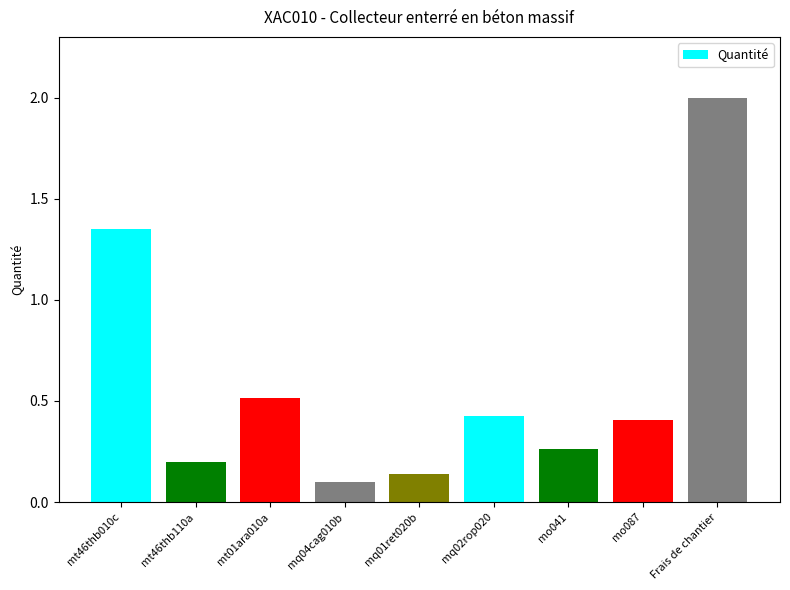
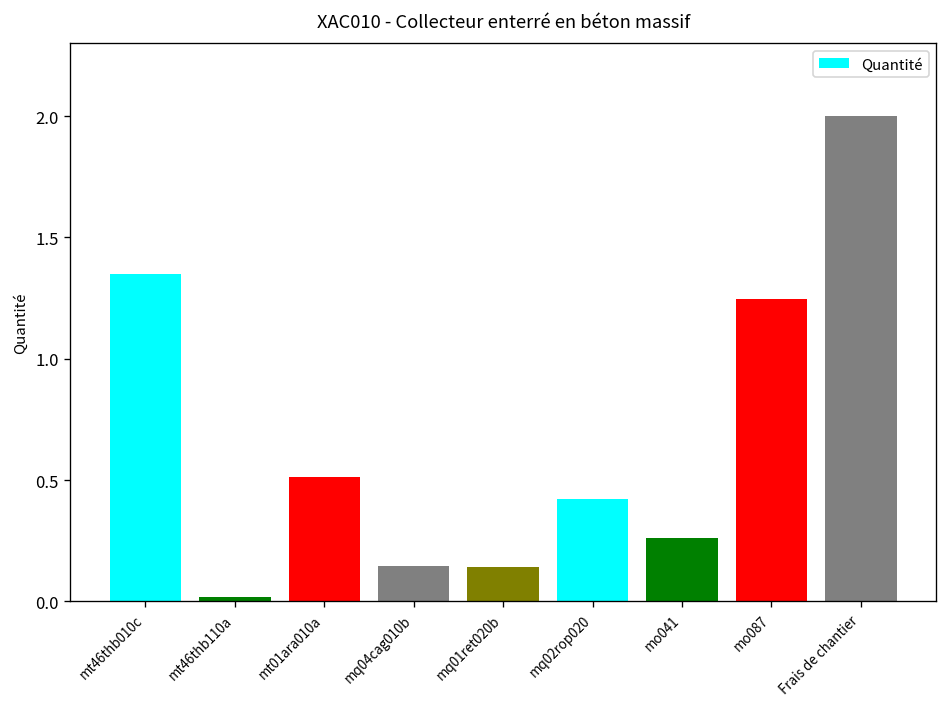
  {
    "mt46thb010c": 1.35,
-   "mt46thb110a": 0.20,
+   "mt46thb110a": 0.02,
    "mt01ara010a": 0.51,
-   "mq04cag010b": 0.10,
+   "mq04cag010b": 0.15,
    "mq01ret020b": 0.14,
    "mq02rop020": 0.42,
    "mo041": 0.26,
-   "mo087": 0.41,
+   "mo087": 1.25,
    "Frais de chantier": 2.00
  }
